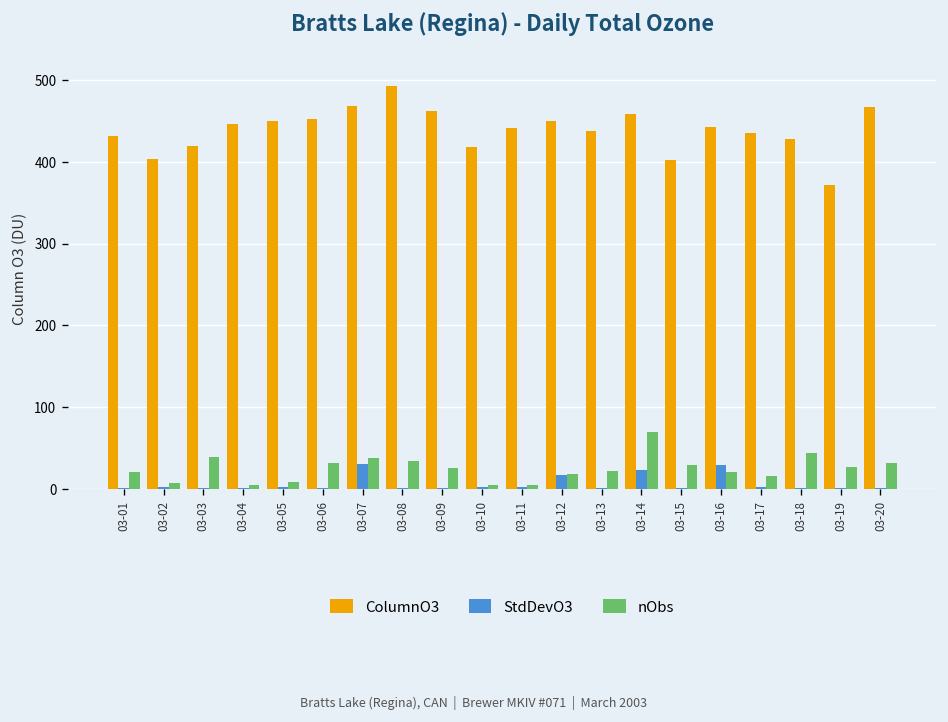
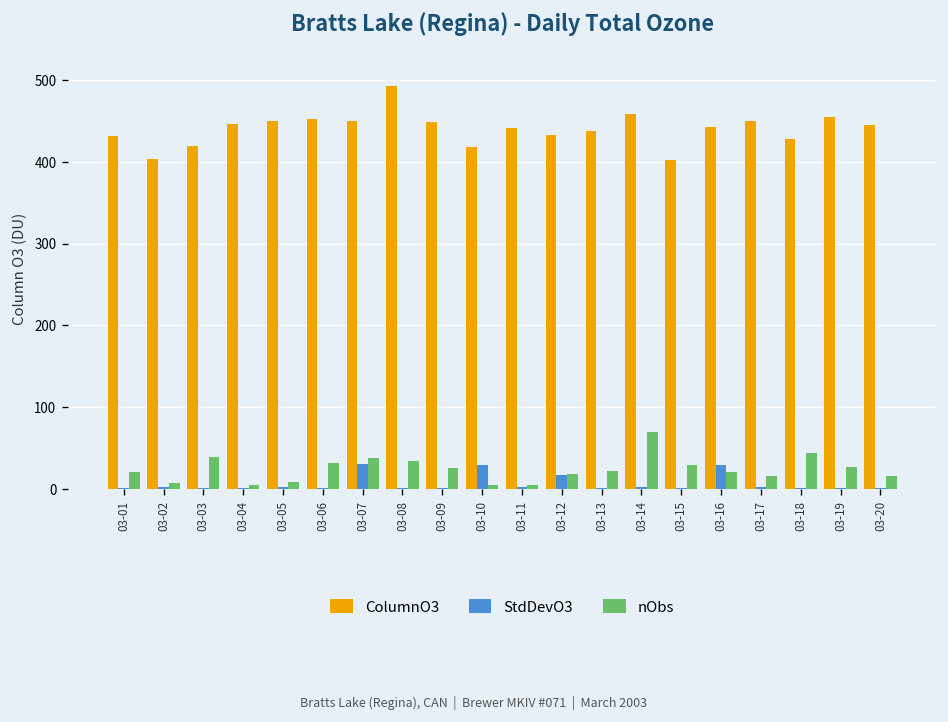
  {
    "ColumnO3": {
      "03-01": 430,
      "03-02": 400,
      "03-03": 420,
      "03-04": 450,
      "03-05": 450,
      "03-06": 450,
-     "03-07": 470,
+     "03-07": 450,
      "03-08": 490,
-     "03-09": 460,
+     "03-09": 450,
      "03-10": 420,
      "03-11": 440,
-     "03-12": 450,
+     "03-12": 430,
      "03-13": 440,
      "03-14": 460,
      "03-15": 400,
      "03-16": 440,
-     "03-17": 440,
+     "03-17": 450,
      "03-18": 430,
-     "03-19": 370,
-     "03-20": 470
+     "03-19": 460,
+     "03-20": 450
    },
    "StdDevO3": {
      "03-07": 30,
-     "03-10": 0,
+     "03-10": 30,
      "03-12": 20,
-     "03-14": 20,
+     "03-14": 0,
      "03-16": 30
    },
    "nObs": {
      "03-01": 20,
      "03-02": 10,
      "03-03": 40,
      "03-04": 0,
      "03-05": 10,
      "03-06": 30,
      "03-07": 40,
      "03-08": 30,
      "03-09": 30,
      "03-10": 10,
      "03-11": 10,
      "03-12": 20,
      "03-13": 20,
      "03-14": 70,
      "03-15": 30,
      "03-16": 20,
      "03-17": 20,
      "03-18": 40,
      "03-19": 30,
-     "03-20": 30
+     "03-20": 20
    }
  }
